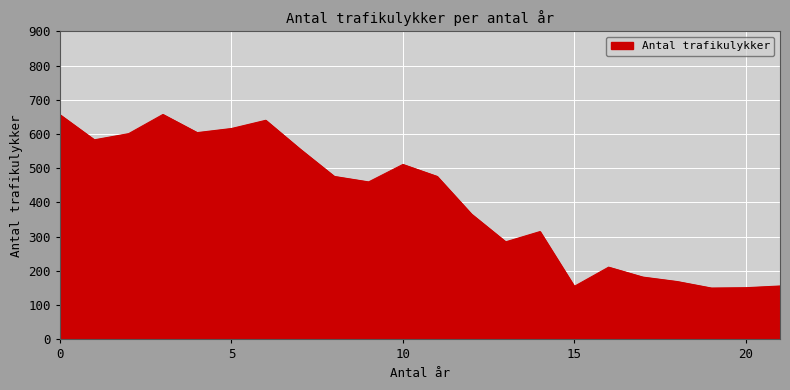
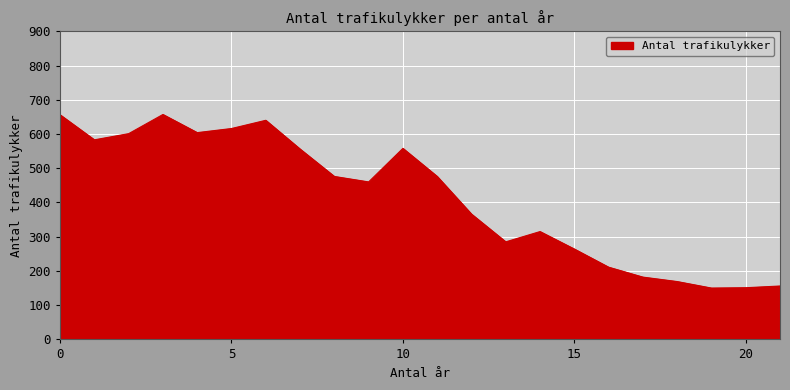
  {
    "0": 660,
    "5": 620,
-   "10": 510,
-   "15": 160,
+   "10": 560,
+   "15": 260,
    "20": 150
  }
